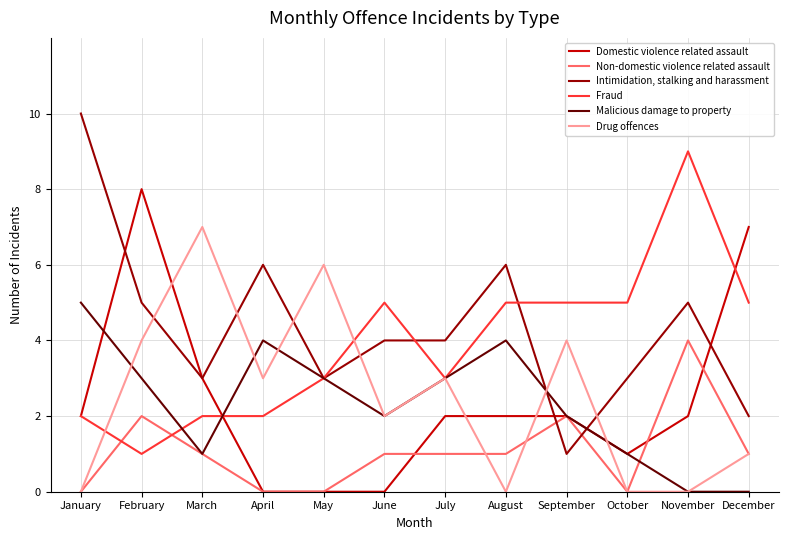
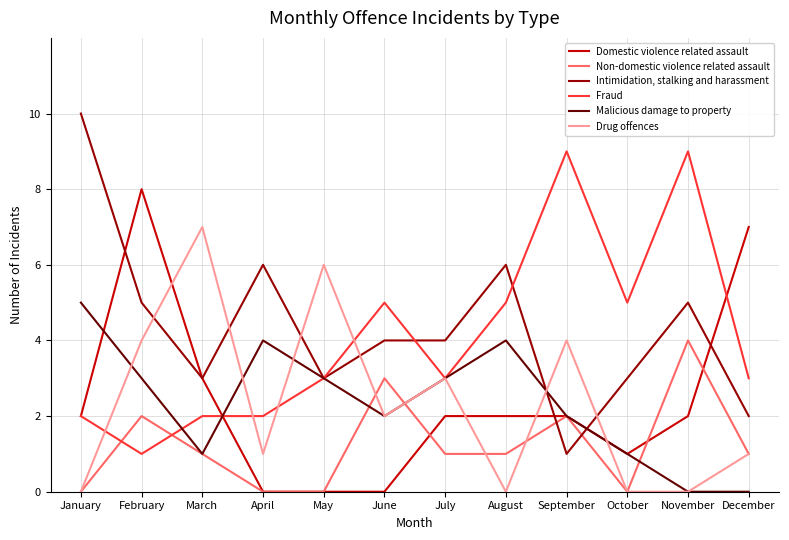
  {
    "Non-domestic violence related assault": {
      "February": 2,
-     "June": 1,
+     "June": 3,
      "July": 1,
      "August": 1,
      "November": 4
    },
    "Fraud": {
      "February": 1,
      "March": 2,
      "April": 2,
      "June": 5,
      "August": 5,
-     "September": 5,
+     "September": 9,
      "October": 5,
      "November": 9,
-     "December": 5
+     "December": 3
    },
    "Drug offences": {
      "February": 4,
      "March": 7,
-     "April": 3,
+     "April": 1,
      "May": 6,
      "August": 0,
      "September": 4
    }
  }
